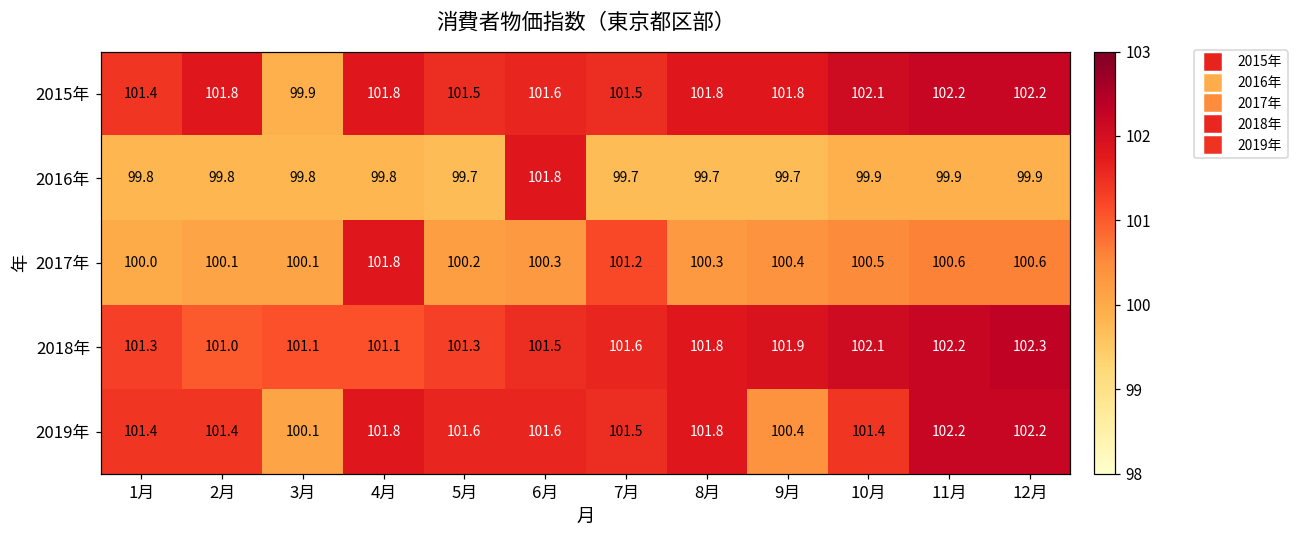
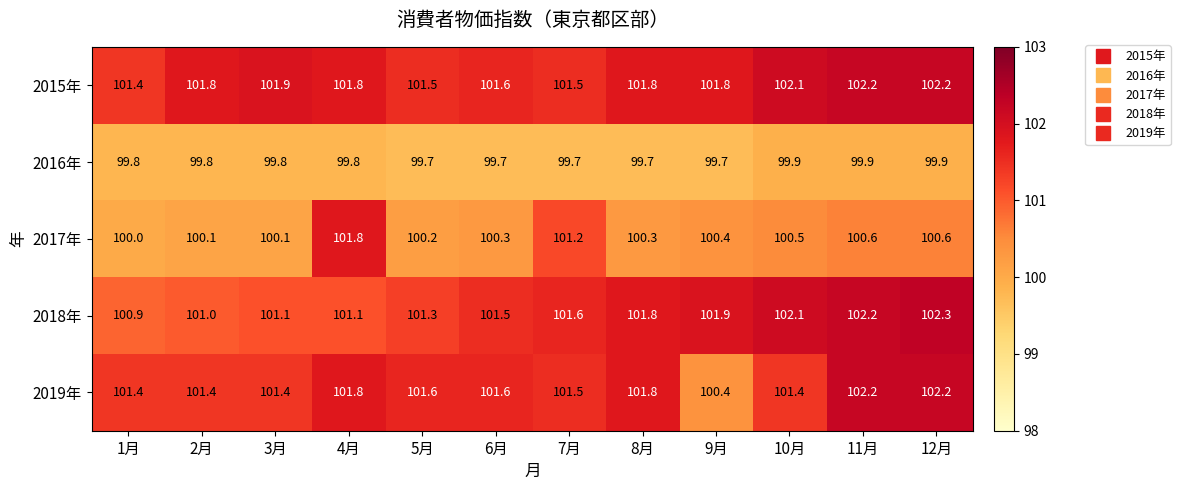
  {
    "2015年": {
      "1月": 101.4,
      "2月": 101.8,
-     "3月": 99.9,
+     "3月": 101.9,
      "4月": 101.8,
      "5月": 101.5,
      "6月": 101.6,
      "7月": 101.5,
      "8月": 101.8,
      "9月": 101.8,
      "10月": 102.1,
      "11月": 102.2,
      "12月": 102.2
    },
    "2016年": {
      "1月": 99.8,
      "2月": 99.8,
      "3月": 99.8,
      "4月": 99.8,
      "5月": 99.7,
-     "6月": 101.8,
+     "6月": 99.7,
      "7月": 99.7,
      "8月": 99.7,
      "9月": 99.7,
      "10月": 99.9,
      "11月": 99.9,
      "12月": 99.9
    },
    "2017年": {
      "1月": 100.0,
      "2月": 100.1,
      "3月": 100.1,
      "4月": 101.8,
      "5月": 100.2,
      "6月": 100.3,
      "7月": 101.2,
      "8月": 100.3,
      "9月": 100.4,
      "10月": 100.5,
      "11月": 100.6,
      "12月": 100.6
    },
    "2018年": {
-     "1月": 101.3,
+     "1月": 100.9,
      "2月": 101.0,
      "3月": 101.1,
      "4月": 101.1,
      "5月": 101.3,
      "6月": 101.5,
      "7月": 101.6,
      "8月": 101.8,
      "9月": 101.9,
      "10月": 102.1,
      "11月": 102.2,
      "12月": 102.3
    },
    "2019年": {
      "1月": 101.4,
      "2月": 101.4,
-     "3月": 100.1,
+     "3月": 101.4,
      "4月": 101.8,
      "5月": 101.6,
      "6月": 101.6,
      "7月": 101.5,
      "8月": 101.8,
      "9月": 100.4,
      "10月": 101.4,
      "11月": 102.2,
      "12月": 102.2
    }
  }
